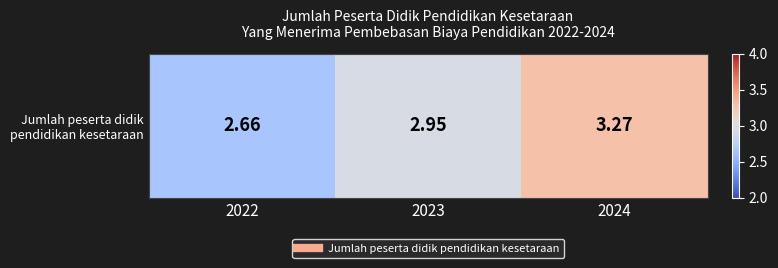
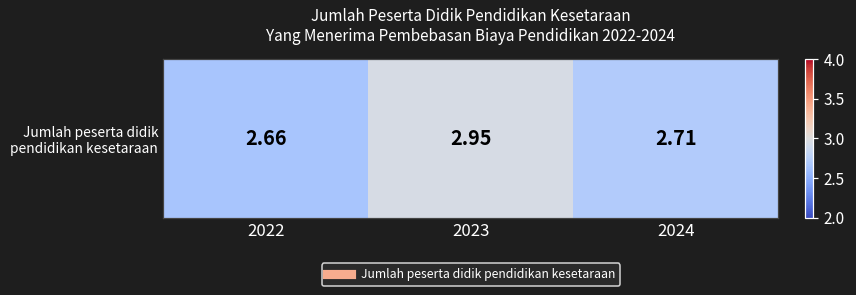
  {
    "Jumlah peserta didik pendidikan kesetaraan": {
      "2022": 2.66,
      "2023": 2.95,
-     "2024": 3.27
+     "2024": 2.71
    }
  }
